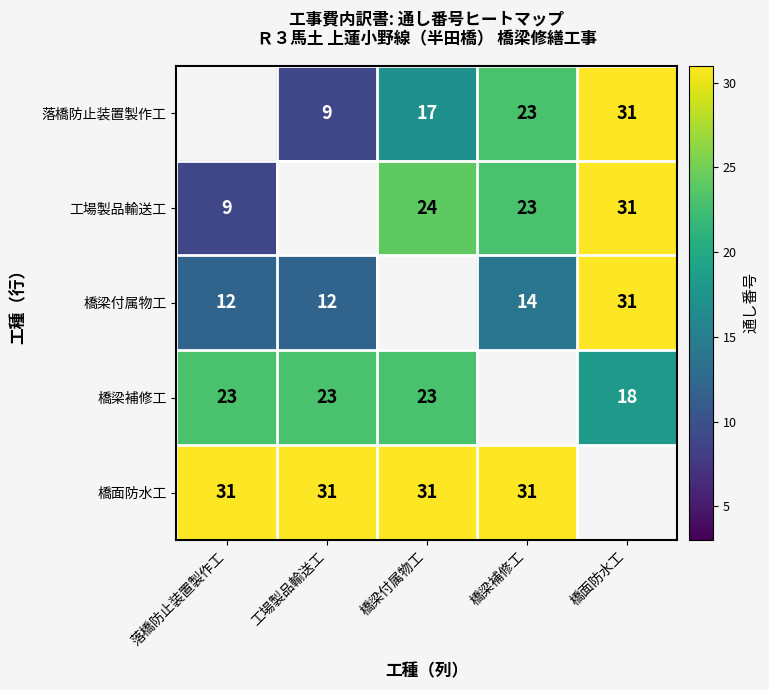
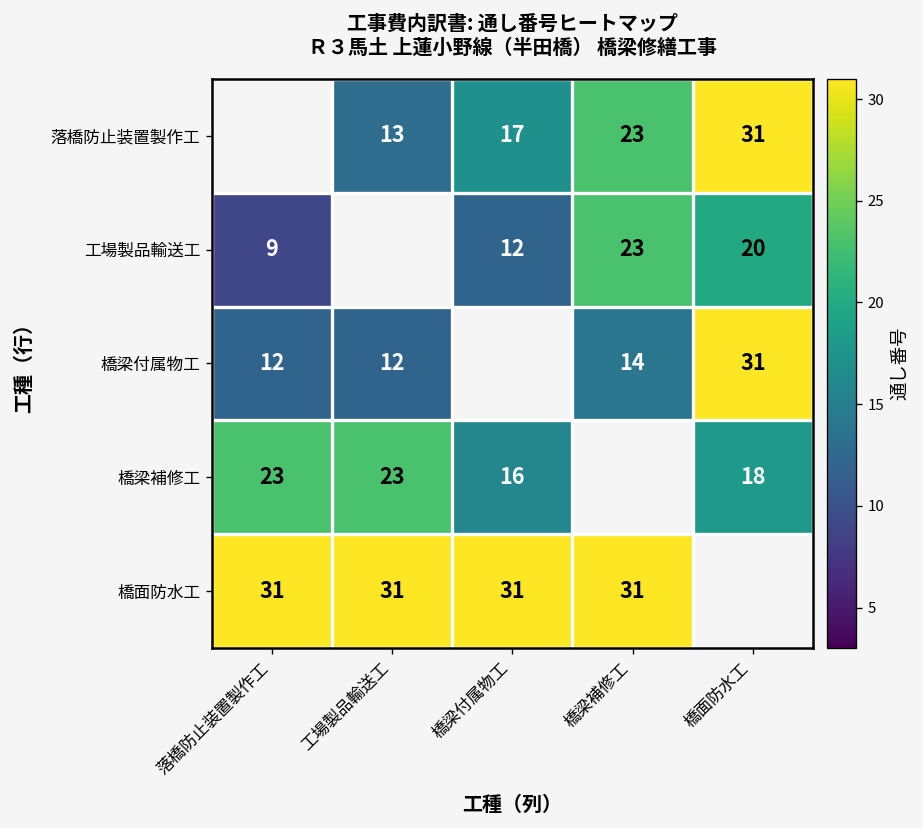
  {
    "落橋防止装置製作工": {
-     "工場製品輸送工": 9,
+     "工場製品輸送工": 13,
      "橋梁付属物工": 17,
      "橋梁補修工": 23,
      "橋面防水工": 31
    },
    "工場製品輸送工": {
      "落橋防止装置製作工": 9,
-     "橋梁付属物工": 24,
+     "橋梁付属物工": 12,
      "橋梁補修工": 23,
-     "橋面防水工": 31
+     "橋面防水工": 20
    },
    "橋梁付属物工": {
      "落橋防止装置製作工": 12,
      "工場製品輸送工": 12,
      "橋梁補修工": 14,
      "橋面防水工": 31
    },
    "橋梁補修工": {
      "落橋防止装置製作工": 23,
      "工場製品輸送工": 23,
-     "橋梁付属物工": 23,
+     "橋梁付属物工": 16,
      "橋面防水工": 18
    },
    "橋面防水工": {
      "落橋防止装置製作工": 31,
      "工場製品輸送工": 31,
      "橋梁付属物工": 31,
      "橋梁補修工": 31
    }
  }
